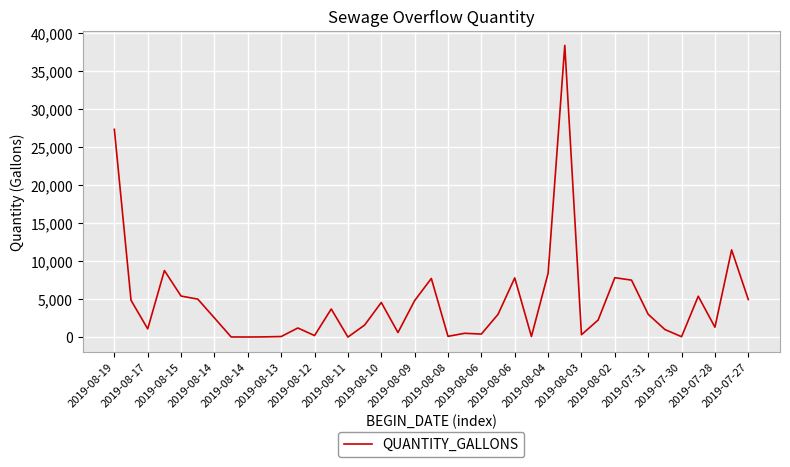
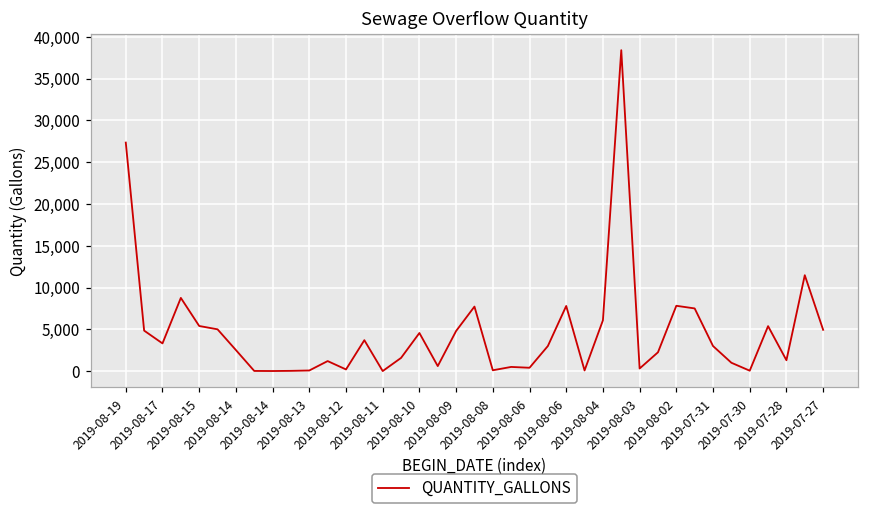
  {
    "2019-08-19": "27,000",
-   "2019-08-17": "1,000",
+   "2019-08-17": "3,000",
    "2019-08-11": "0",
-   "2019-08-04": "8,000",
+   "2019-08-04": "6,000",
    "2019-08-02": "8,000",
    "2019-07-30": "0",
    "2019-07-27": "5,000"
  }
